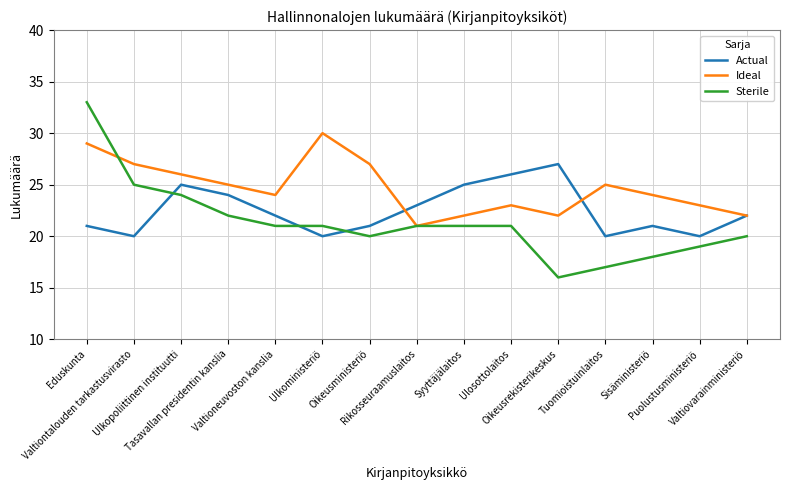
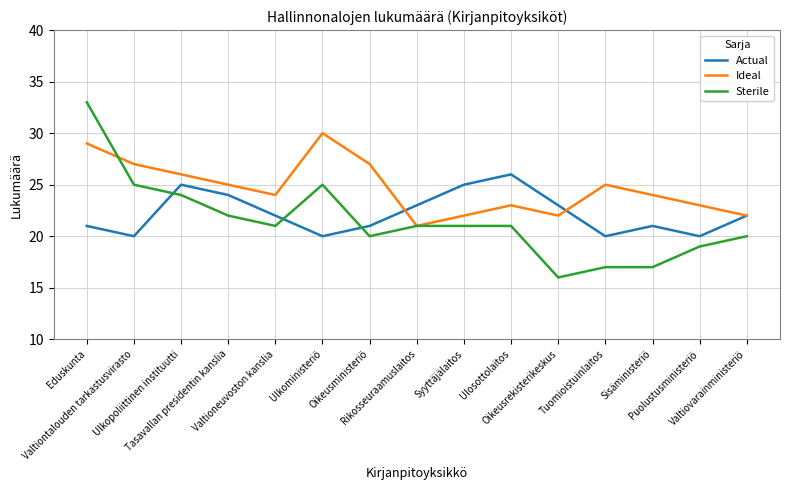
  {
    "Actual": {
      "Eduskunta": 21,
      "Valtiontalouden tarkastusvirasto": 20,
      "Ulkopoliittinen instituutti": 25,
      "Tasavallan presidentin kanslia": 24,
      "Valtioneuvoston kanslia": 22,
      "Ulkoministeriö": 20,
      "Oikeusministeriö": 21,
      "Rikosseuraamuslaitos": 23,
      "Syyttäjälaitos": 25,
      "Ulosottolaitos": 26,
-     "Oikeusrekisterikeskus": 27,
+     "Oikeusrekisterikeskus": 23,
      "Tuomioistuinlaitos": 20,
      "Sisäministeriö": 21,
      "Puolustusministeriö": 20
    },
    "Ideal": {
      "Eduskunta": 29,
      "Valtiontalouden tarkastusvirasto": 27,
      "Ulkopoliittinen instituutti": 26,
      "Tasavallan presidentin kanslia": 25,
      "Valtioneuvoston kanslia": 24,
      "Ulkoministeriö": 30,
      "Oikeusministeriö": 27,
      "Syyttäjälaitos": 22,
      "Ulosottolaitos": 23,
      "Oikeusrekisterikeskus": 22,
      "Tuomioistuinlaitos": 25,
      "Sisäministeriö": 24,
      "Puolustusministeriö": 23
    },
    "Sterile": {
      "Eduskunta": 33,
      "Valtiontalouden tarkastusvirasto": 25,
      "Ulkopoliittinen instituutti": 24,
      "Tasavallan presidentin kanslia": 22,
      "Valtioneuvoston kanslia": 21,
-     "Ulkoministeriö": 21,
+     "Ulkoministeriö": 25,
      "Oikeusministeriö": 20,
      "Syyttäjälaitos": 21,
      "Ulosottolaitos": 21,
      "Oikeusrekisterikeskus": 16,
      "Tuomioistuinlaitos": 17,
-     "Sisäministeriö": 18,
+     "Sisäministeriö": 17,
      "Puolustusministeriö": 19,
      "Valtiovarainministeriö": 20
    }
  }
